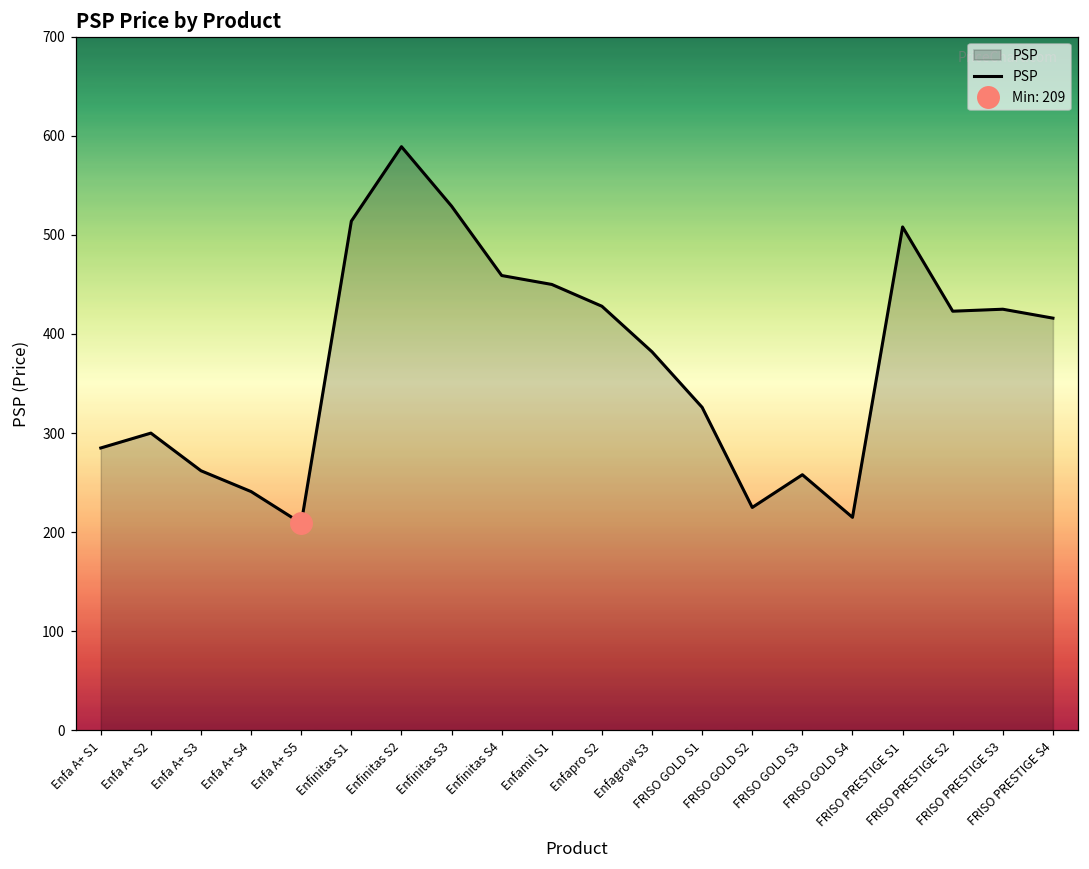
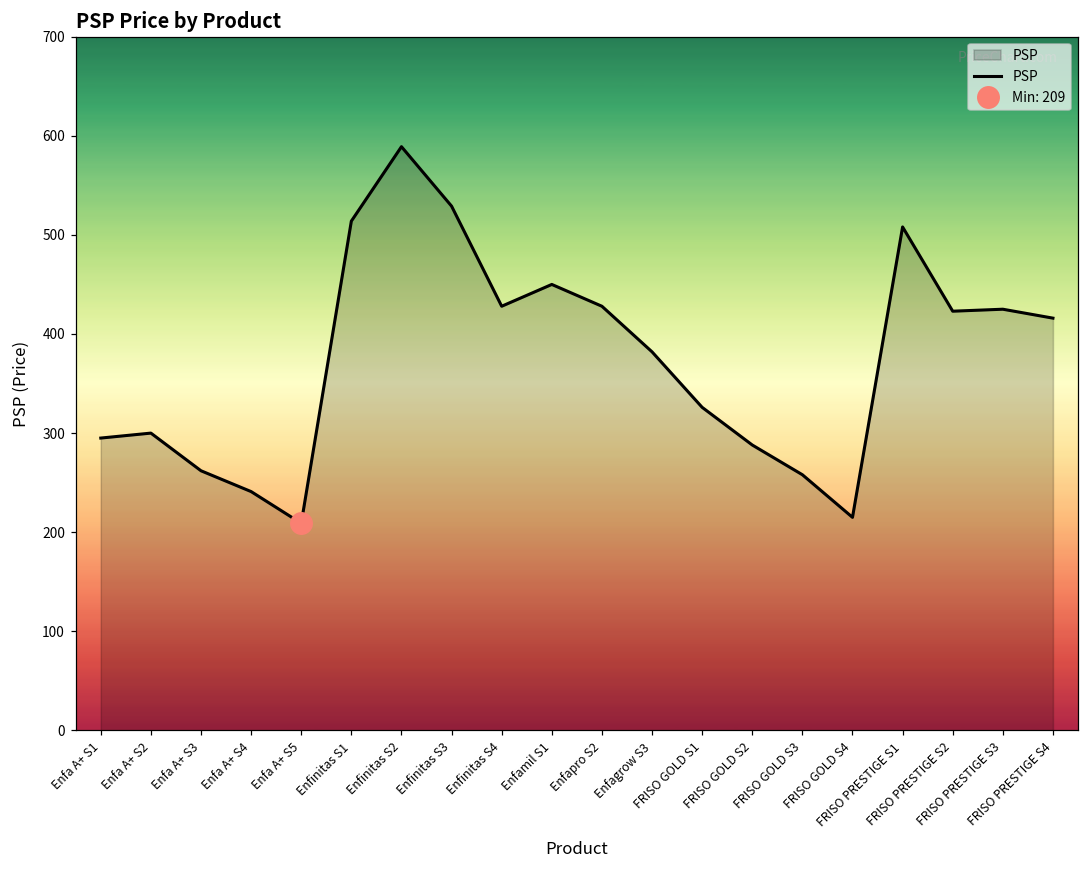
  {
    "PSP": {
-     "Enfa A+ S1": 290,
+     "Enfa A+ S1": 300,
      "Enfa A+ S2": 300,
      "Enfa A+ S3": 260,
      "Enfa A+ S4": 240,
      "Enfinitas S1": 510,
      "Enfinitas S2": 590,
      "Enfinitas S3": 530,
-     "Enfinitas S4": 460,
+     "Enfinitas S4": 430,
      "Enfamil S1": 450,
      "Enfapro S2": 430,
      "Enfagrow S3": 380,
      "FRISO GOLD S1": 330,
-     "FRISO GOLD S2": 230,
+     "FRISO GOLD S2": 290,
      "FRISO GOLD S3": 260,
      "FRISO GOLD S4": 220,
      "FRISO PRESTIGE S1": 510,
      "FRISO PRESTIGE S2": 420,
      "FRISO PRESTIGE S3": 430,
      "FRISO PRESTIGE S4": 420
    }
  }
